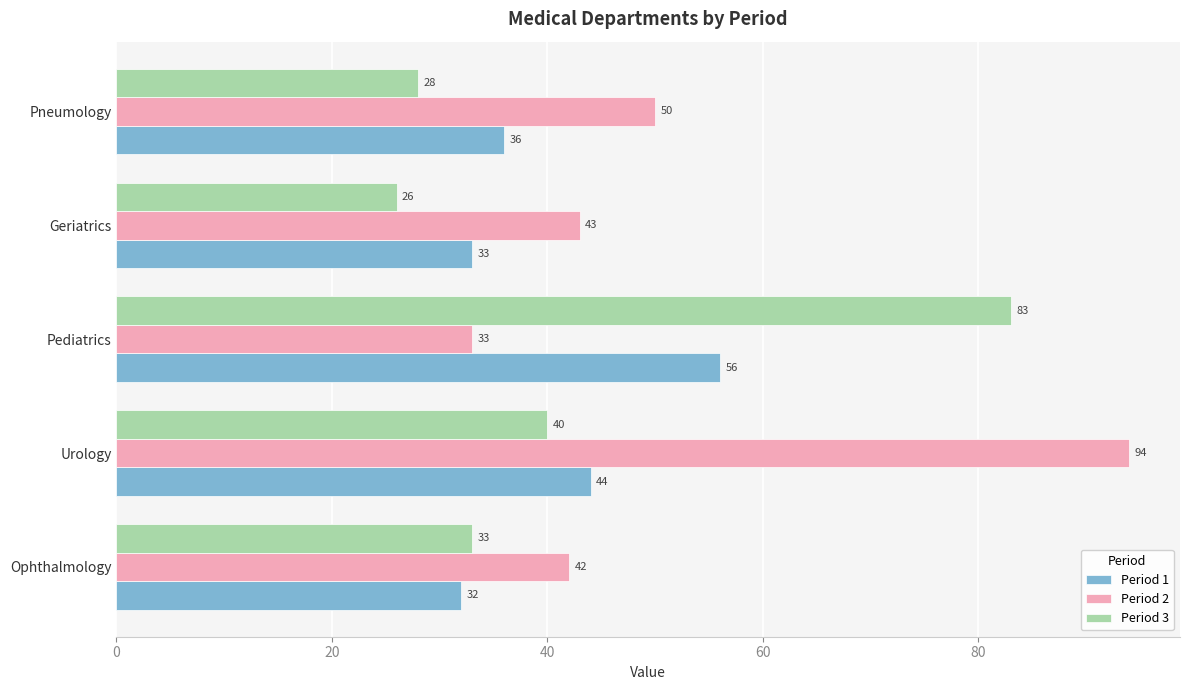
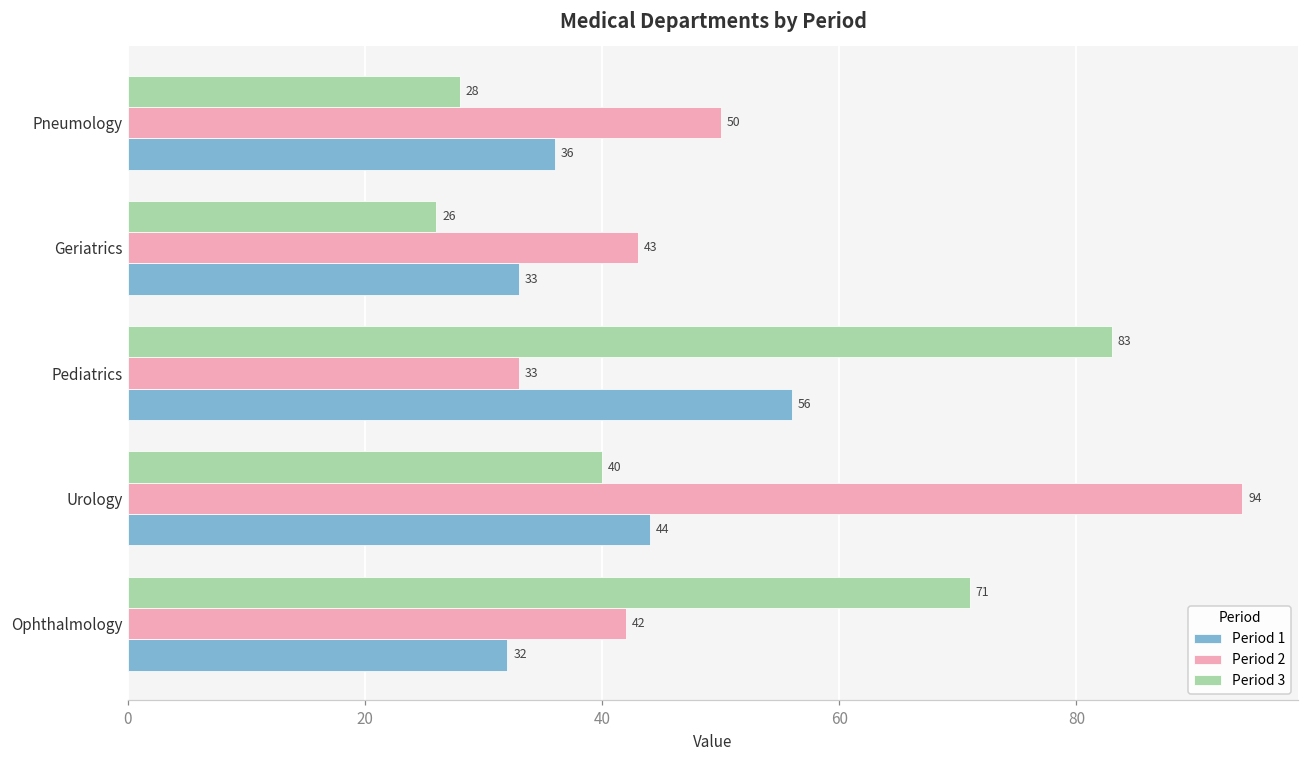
  {
    "Period 1": {
      "Pneumology": 36,
      "Geriatrics": 33,
      "Pediatrics": 56,
      "Urology": 44,
      "Ophthalmology": 32
    },
    "Period 2": {
      "Pneumology": 50,
      "Geriatrics": 43,
      "Pediatrics": 33,
      "Urology": 94,
      "Ophthalmology": 42
    },
    "Period 3": {
      "Pneumology": 28,
      "Geriatrics": 26,
      "Pediatrics": 83,
      "Urology": 40,
-     "Ophthalmology": 33
+     "Ophthalmology": 71
    }
  }
